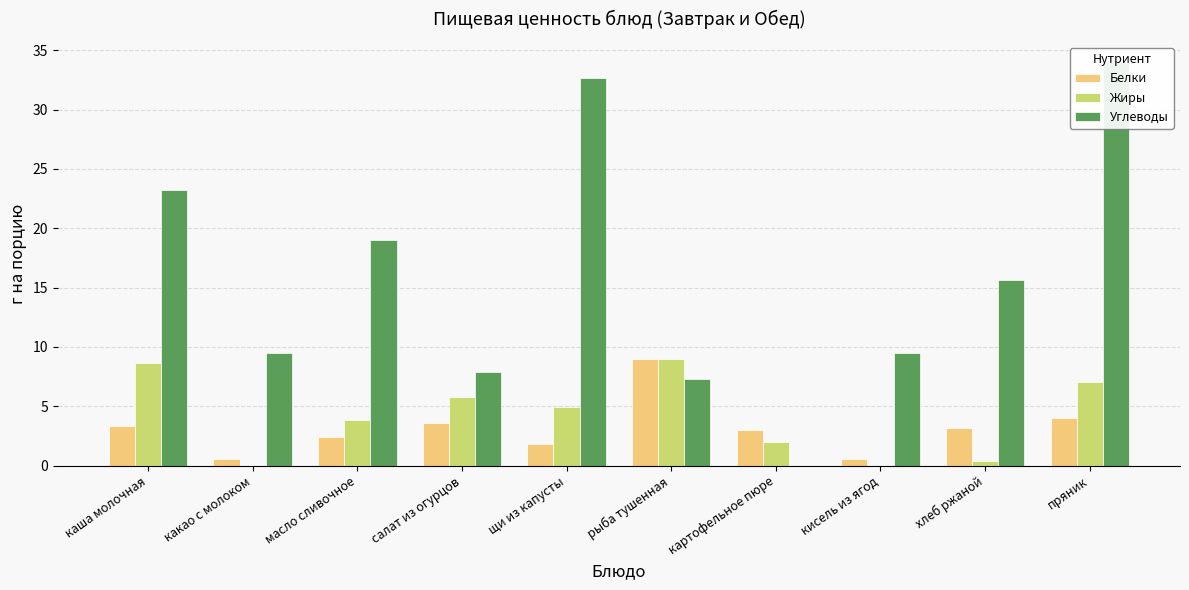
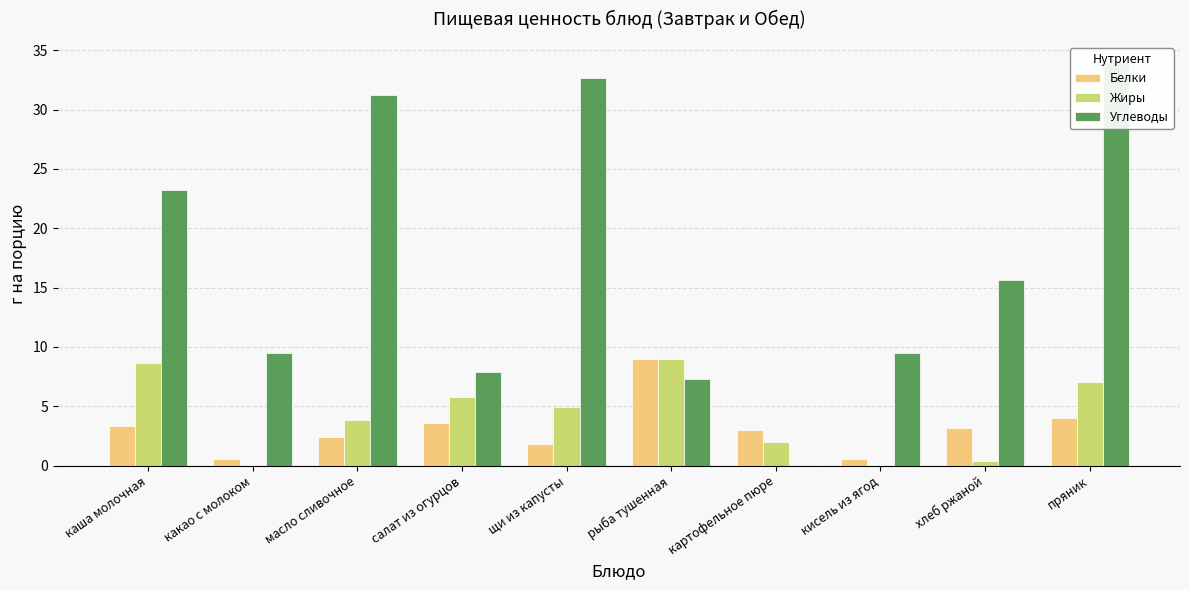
  {
    "Углеводы": {
      "каша молочная": 23.2,
      "какао с молоком": 9.5,
-     "масло сливочное": 19.0,
+     "масло сливочное": 31.2,
      "салат из огурцов": 7.9,
      "щи из капусты": 32.6,
      "рыба тушенная": 7.3,
      "картофельное пюре": 0.0,
      "кисель из ягод": 9.5,
      "хлеб ржаной": 15.6
    }
  }
